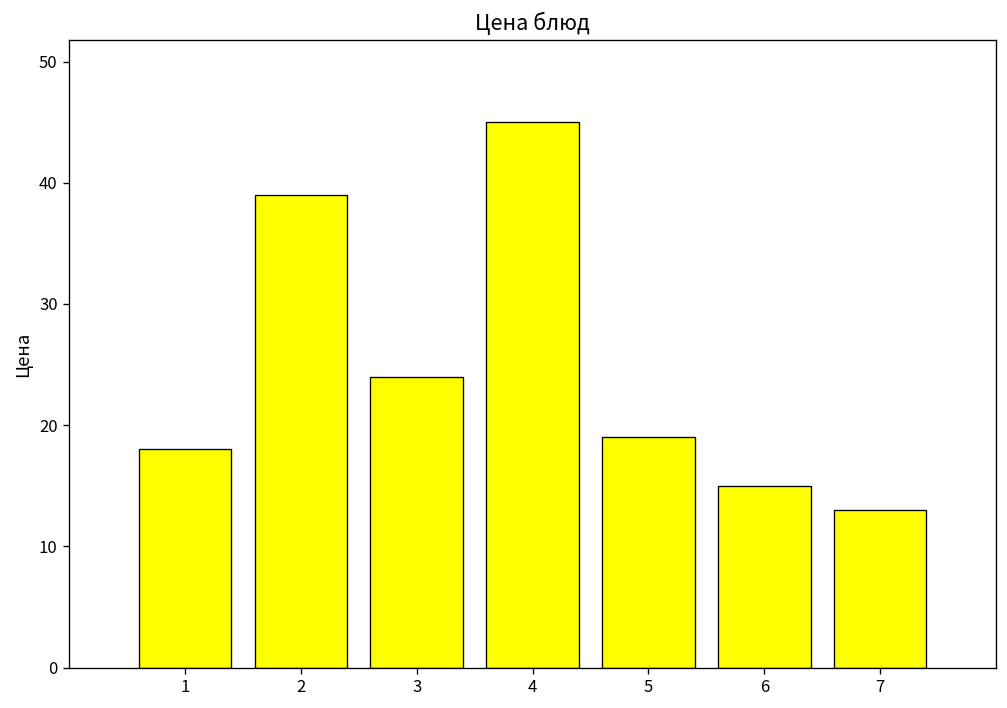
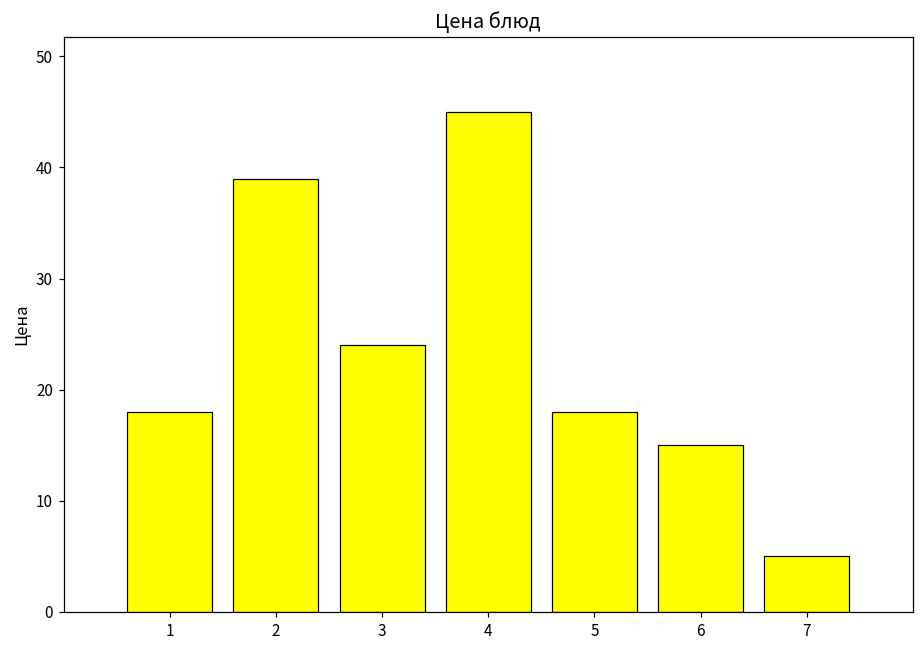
  {
    "1": 18,
    "2": 39,
    "3": 24,
    "4": 45,
-   "5": 19,
+   "5": 18,
    "6": 15,
-   "7": 13
+   "7": 5
  }
